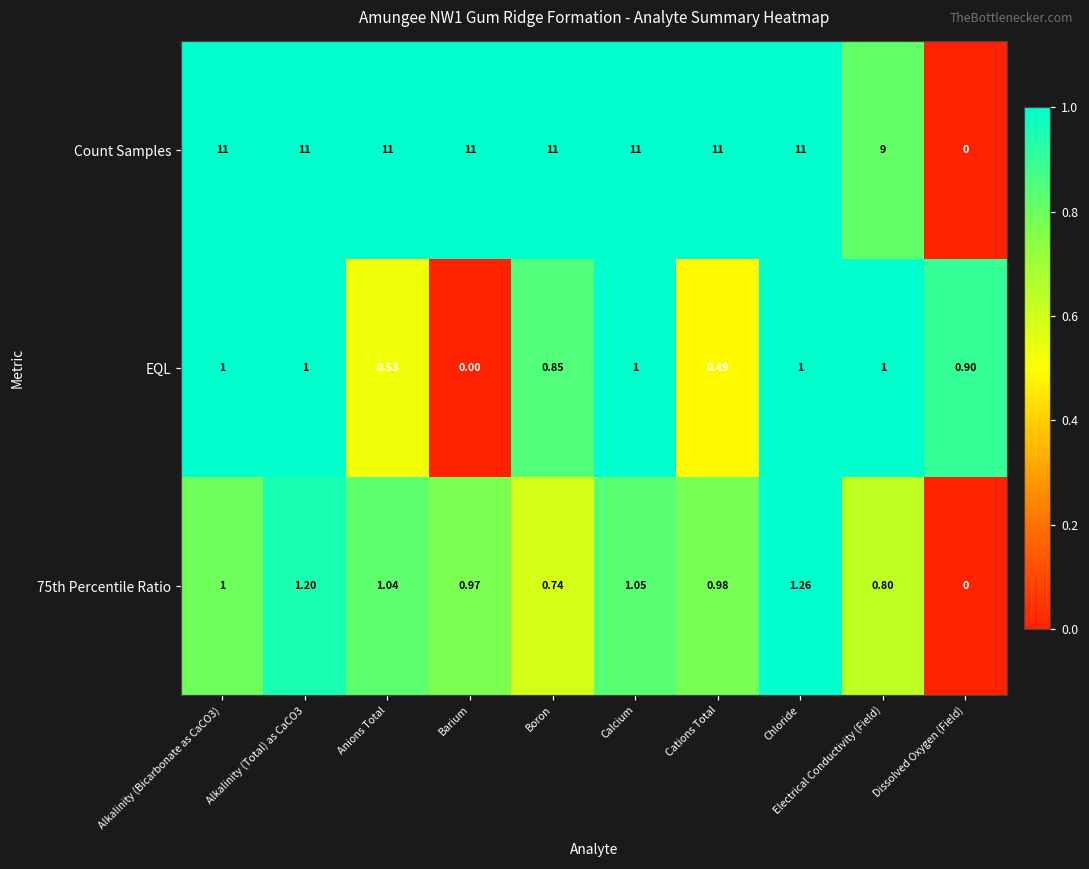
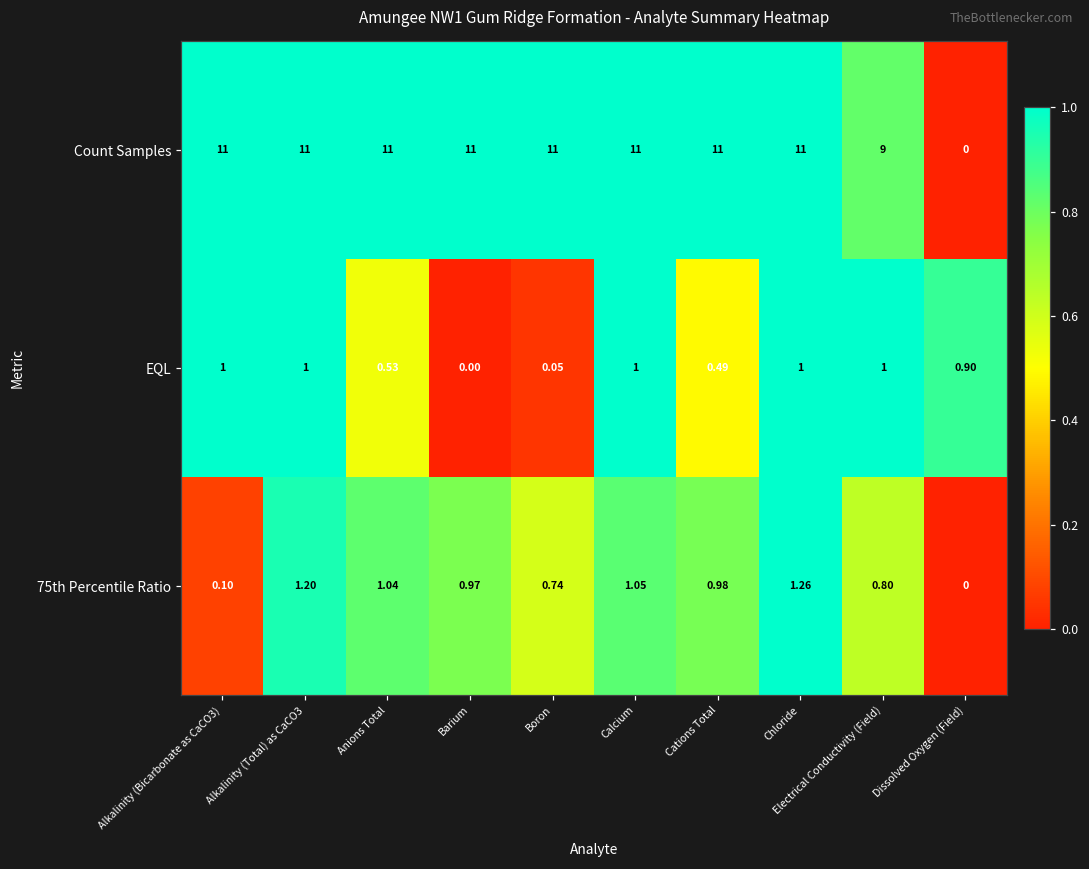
  {
    "Count Samples": {
      "Alkalinity (Bicarbonate as CaCO3)": 11,
      "Alkalinity (Total) as CaCO3": 11,
      "Anions Total": 11,
      "Barium": 11,
      "Boron": 11,
      "Calcium": 11,
      "Cations Total": 11,
      "Chloride": 11,
      "Electrical Conductivity (Field)": 9,
      "Dissolved Oxygen (Field)": 0
    },
    "EQL": {
      "Alkalinity (Bicarbonate as CaCO3)": 1,
      "Alkalinity (Total) as CaCO3": 1,
      "Anions Total": 0.53,
      "Barium": 0.00,
-     "Boron": 0.85,
+     "Boron": 0.05,
      "Calcium": 1,
      "Cations Total": 0.49,
      "Chloride": 1,
      "Electrical Conductivity (Field)": 1,
      "Dissolved Oxygen (Field)": 0.90
    },
    "75th Percentile Ratio": {
-     "Alkalinity (Bicarbonate as CaCO3)": 1,
+     "Alkalinity (Bicarbonate as CaCO3)": 0.10,
      "Alkalinity (Total) as CaCO3": 1.20,
      "Anions Total": 1.04,
      "Barium": 0.97,
      "Boron": 0.74,
      "Calcium": 1.05,
      "Cations Total": 0.98,
      "Chloride": 1.26,
      "Electrical Conductivity (Field)": 0.80,
      "Dissolved Oxygen (Field)": 0
    }
  }
